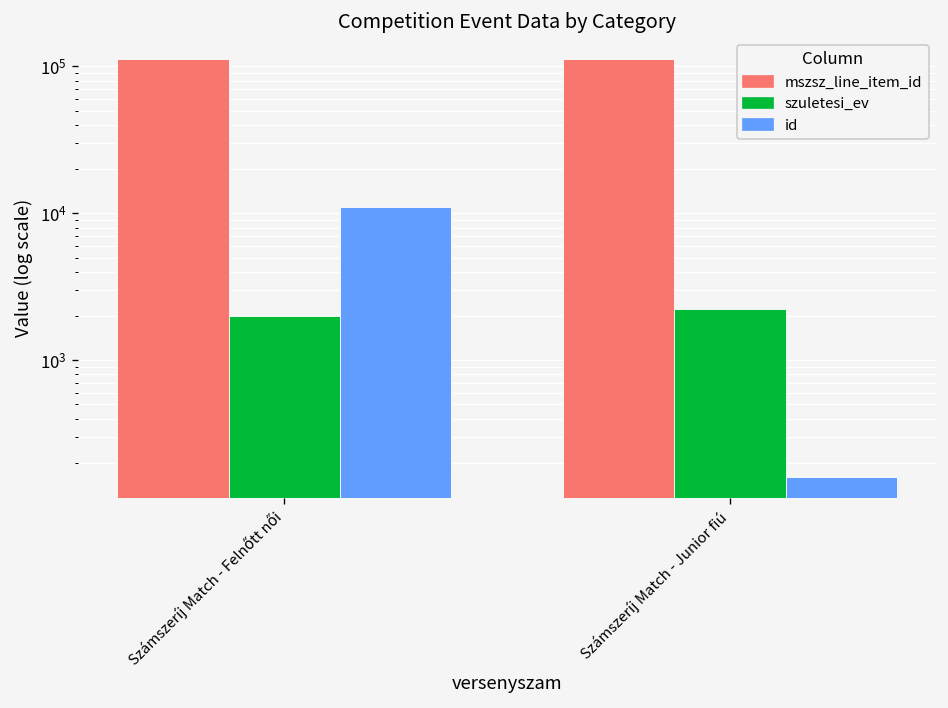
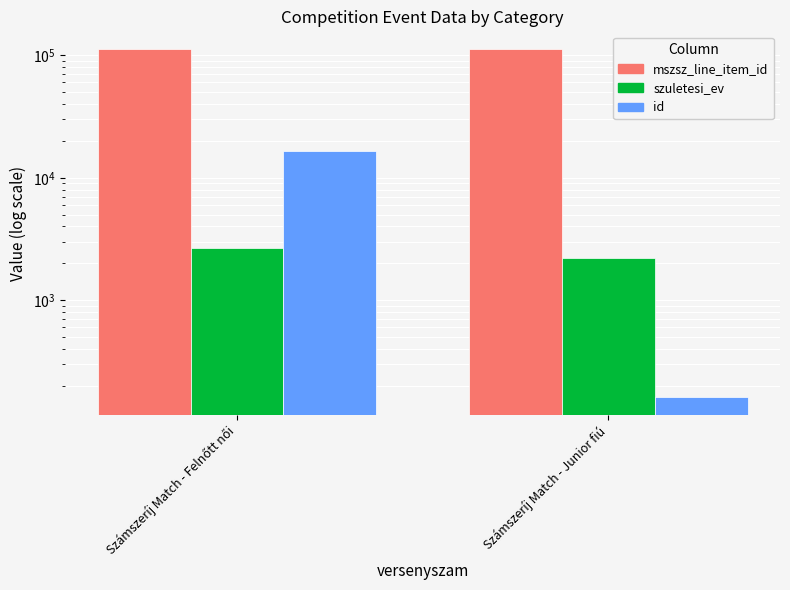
  {
    "mszsz_line_item_id": {
      "Számszeríj Match - Felnőtt női": 110000,
      "Számszeríj Match - Junior fiú": 110000
    },
    "szuletesi_ev": {
-     "Számszeríj Match - Felnőtt női": 2000,
+     "Számszeríj Match - Felnőtt női": 2700,
      "Számszeríj Match - Junior fiú": 2200
    },
    "id": {
-     "Számszeríj Match - Felnőtt női": 11000,
+     "Számszeríj Match - Felnőtt női": 17000,
      "Számszeríj Match - Junior fiú": 160
    }
  }
